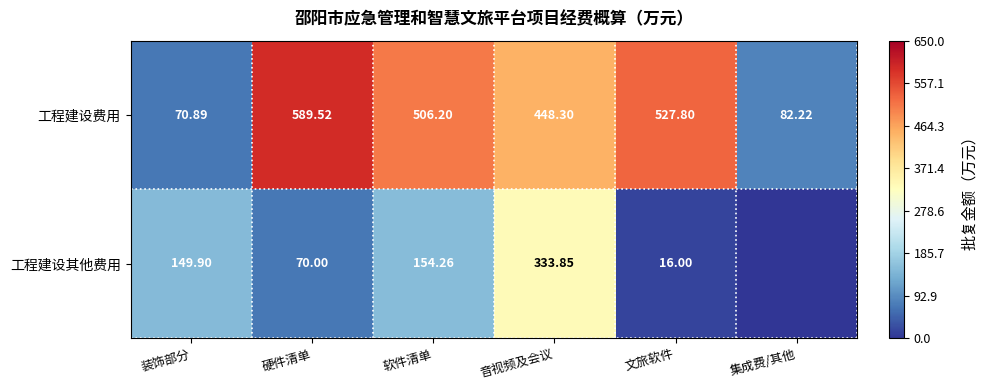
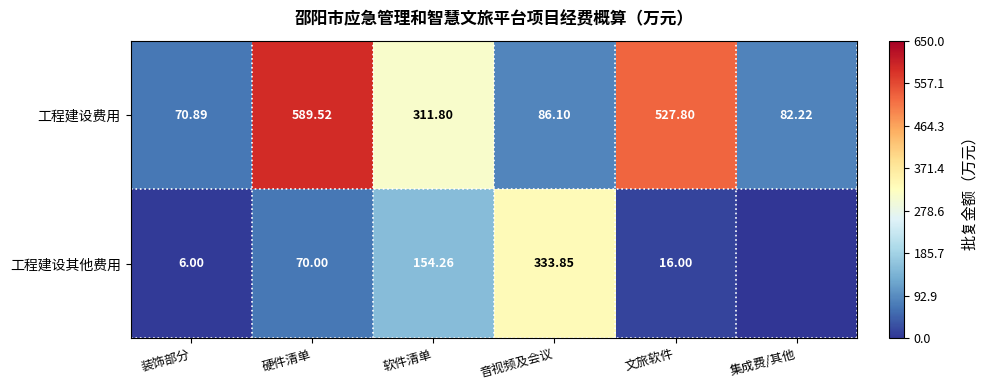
  {
    "工程建设费用": {
      "装饰部分": 70.89,
      "硬件清单": 589.52,
-     "软件清单": 506.20,
-     "音视频及会议": 448.30,
+     "软件清单": 311.80,
+     "音视频及会议": 86.10,
      "文旅软件": 527.80,
      "集成费/其他": 82.22
    },
    "工程建设其他费用": {
-     "装饰部分": 149.90,
+     "装饰部分": 6.00,
      "硬件清单": 70.00,
      "软件清单": 154.26,
      "音视频及会议": 333.85,
      "文旅软件": 16.00
    }
  }
